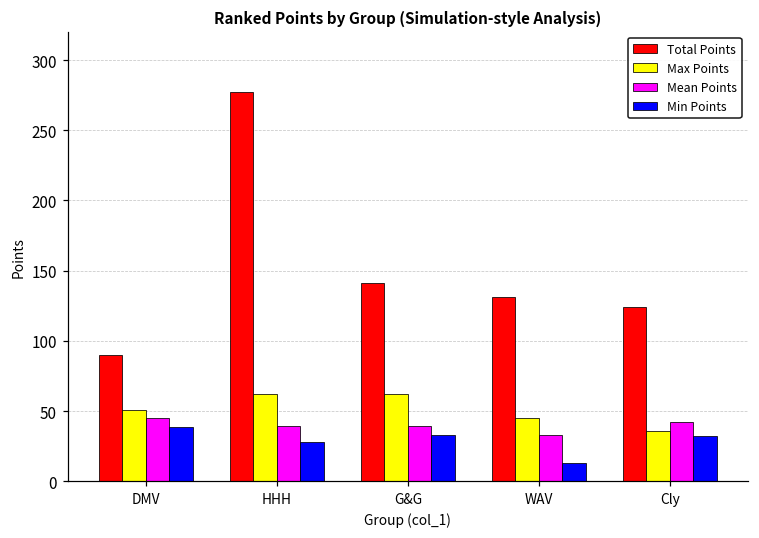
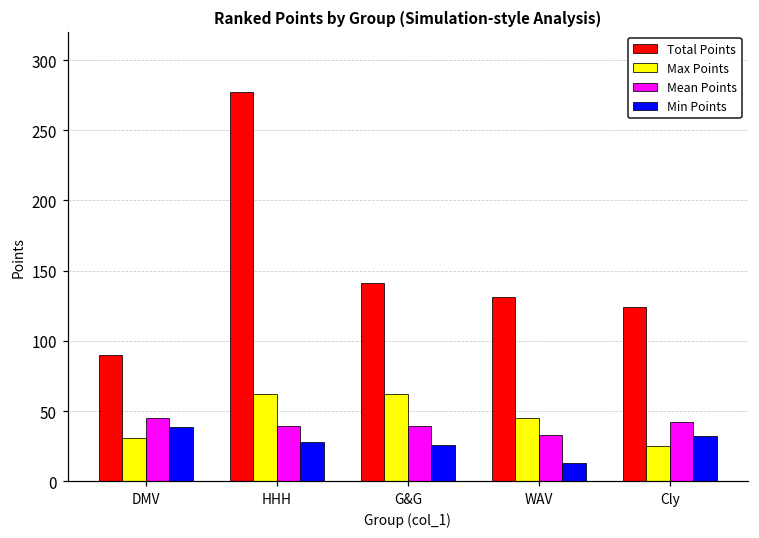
  {
    "Total Points": {
      "DMV": 90,
      "HHH": 277,
      "G&G": 141,
      "WAV": 131,
      "Cly": 124
    },
    "Max Points": {
-     "DMV": 51,
+     "DMV": 31,
      "HHH": 62,
      "G&G": 62,
      "WAV": 45,
-     "Cly": 36
+     "Cly": 25
    },
    "Mean Points": {
      "DMV": 45,
      "HHH": 40,
      "G&G": 40,
      "WAV": 33,
      "Cly": 42
    },
    "Min Points": {
      "DMV": 39,
      "HHH": 28,
-     "G&G": 33,
+     "G&G": 26,
      "WAV": 13,
      "Cly": 32
    }
  }
